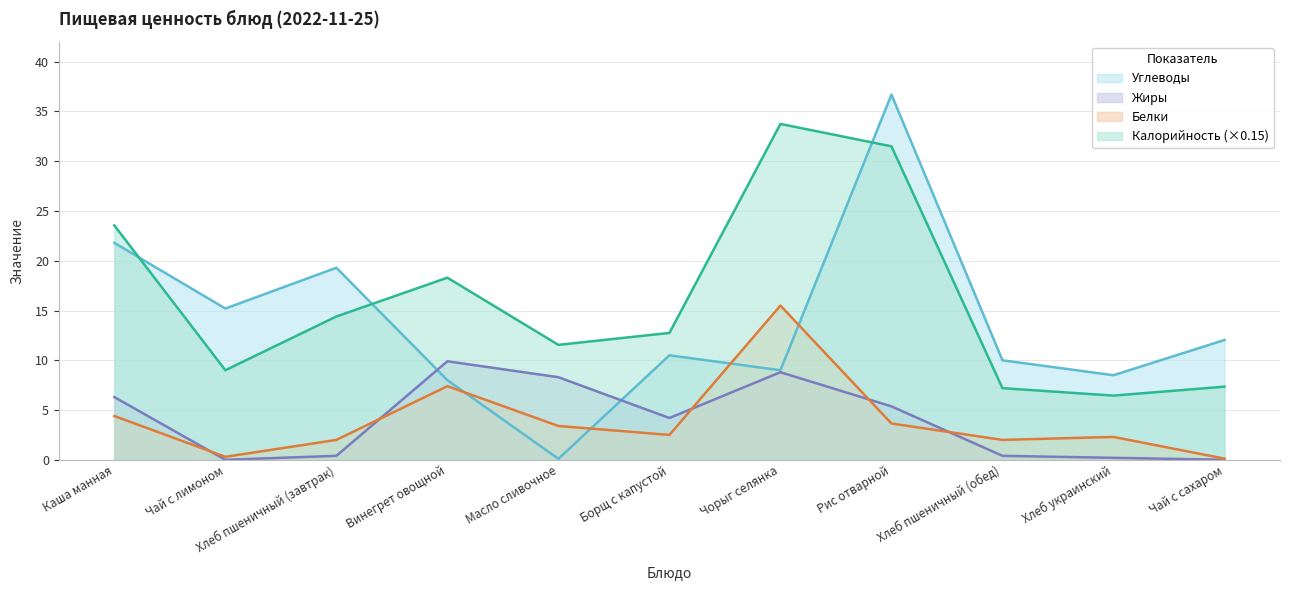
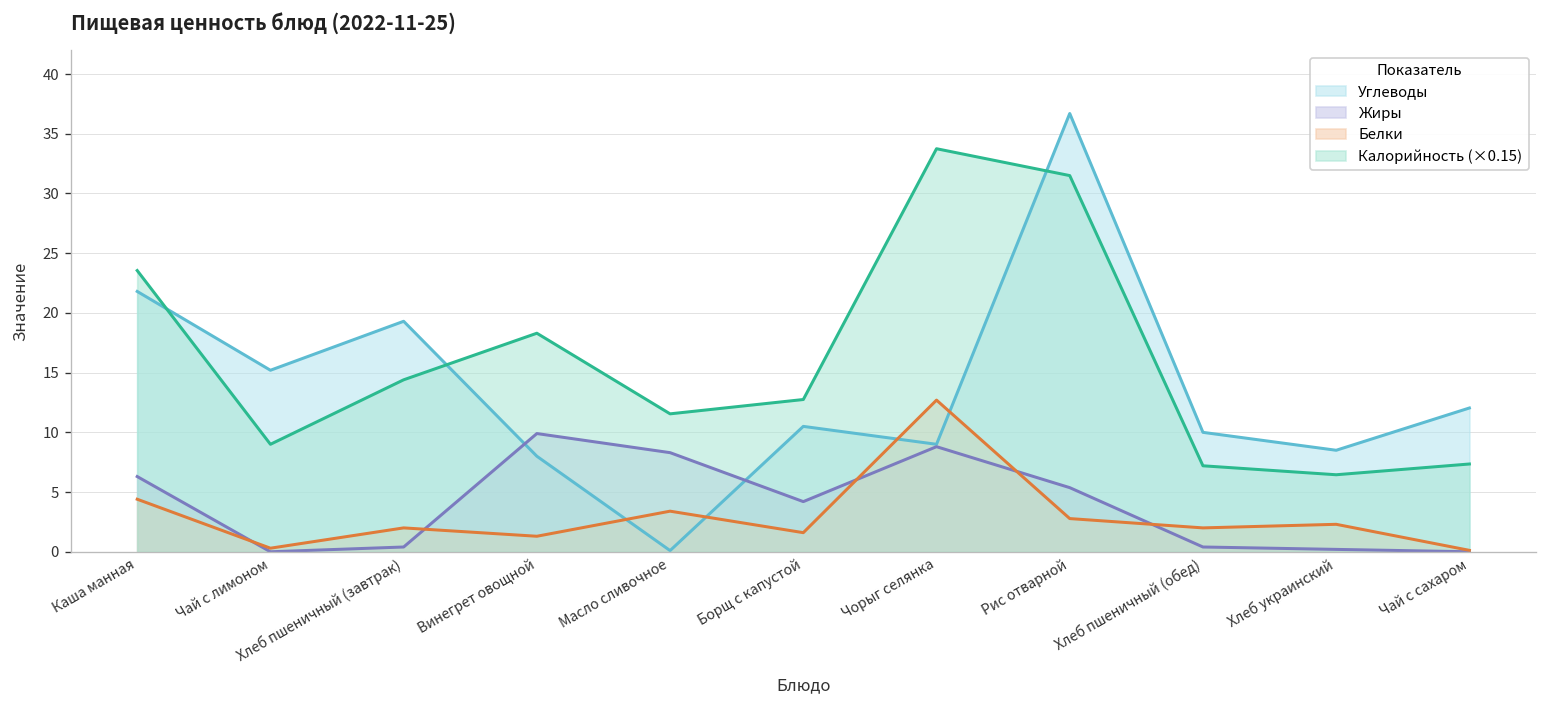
  {
    "Белки": {
      "Каша манная": 4,
      "Чай с лимоном": 0,
      "Хлеб пшеничный (завтрак)": 2,
-     "Винегрет овощной": 7,
+     "Винегрет овощной": 1,
      "Масло сливочное": 3,
-     "Борщ с капустой": 3,
-     "Чорыг селянка": 16,
-     "Рис отварной": 4,
+     "Борщ с капустой": 2,
+     "Чорыг селянка": 13,
+     "Рис отварной": 3,
      "Хлеб пшеничный (обед)": 2,
      "Хлеб украинский": 2
    }
  }
